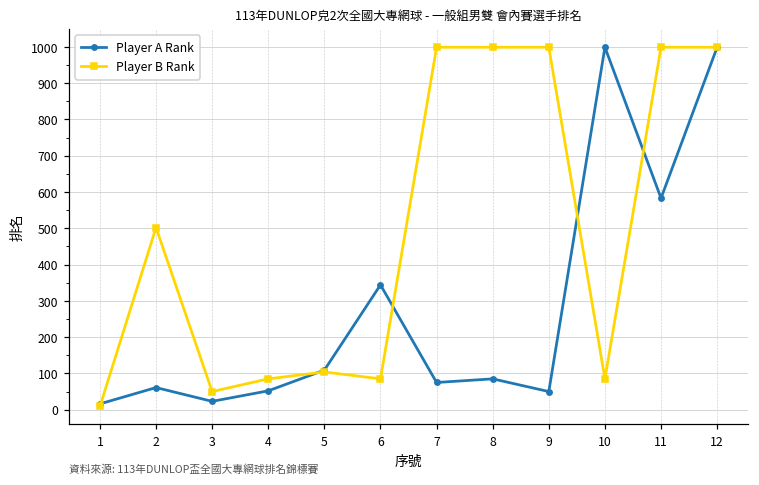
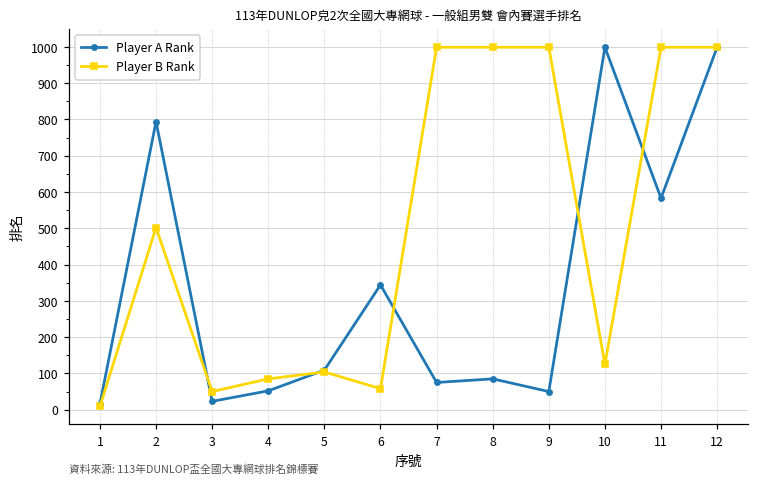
  {
    "Player A Rank": {
-     "2": 60,
+     "2": 790,
      "3": 20,
      "4": 50,
      "6": 340,
      "7": 80,
      "8": 90,
      "9": 50,
      "10": 1000,
      "11": 580
    },
    "Player B Rank": {
      "2": 500,
      "3": 50,
      "4": 90,
-     "6": 90,
+     "6": 60,
      "7": 1000,
      "8": 1000,
      "9": 1000,
-     "10": 90,
+     "10": 130,
      "11": 1000
    }
  }
